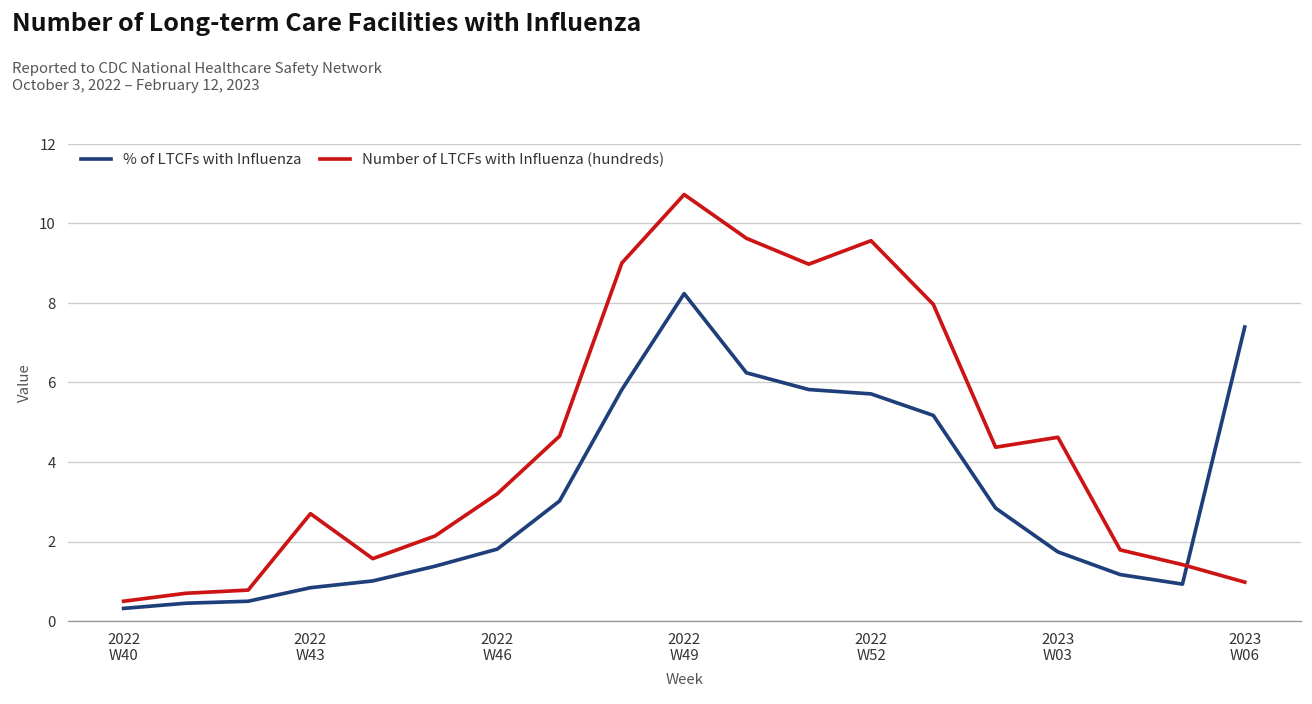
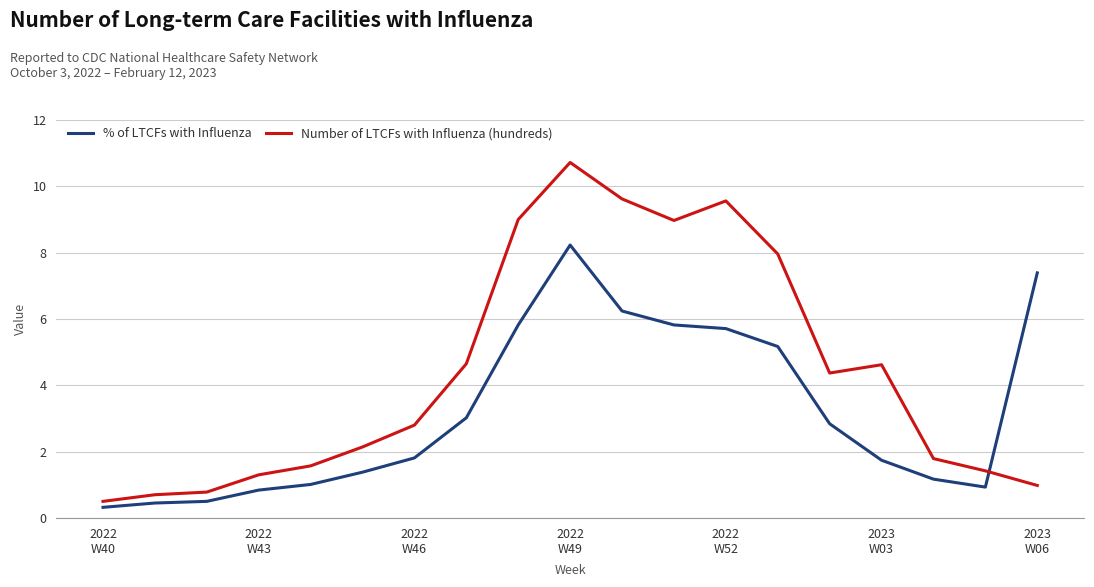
  {
    "% of LTCFs with Influenza": {
      "2022 W40": 0.3,
      "2022 W43": 0.8,
      "2022 W46": 1.8,
      "2022 W49": 8.2,
      "2022 W52": 5.7,
      "2023 W03": 1.7,
      "2023 W06": 7.4
    },
    "Number of LTCFs with Influenza (hundreds)": {
      "2022 W40": 0.5,
-     "2022 W43": 2.7,
-     "2022 W46": 3.2,
+     "2022 W43": 1.3,
+     "2022 W46": 2.8,
      "2022 W49": 10.7,
      "2022 W52": 9.6,
      "2023 W03": 4.6,
      "2023 W06": 1.0
    }
  }
